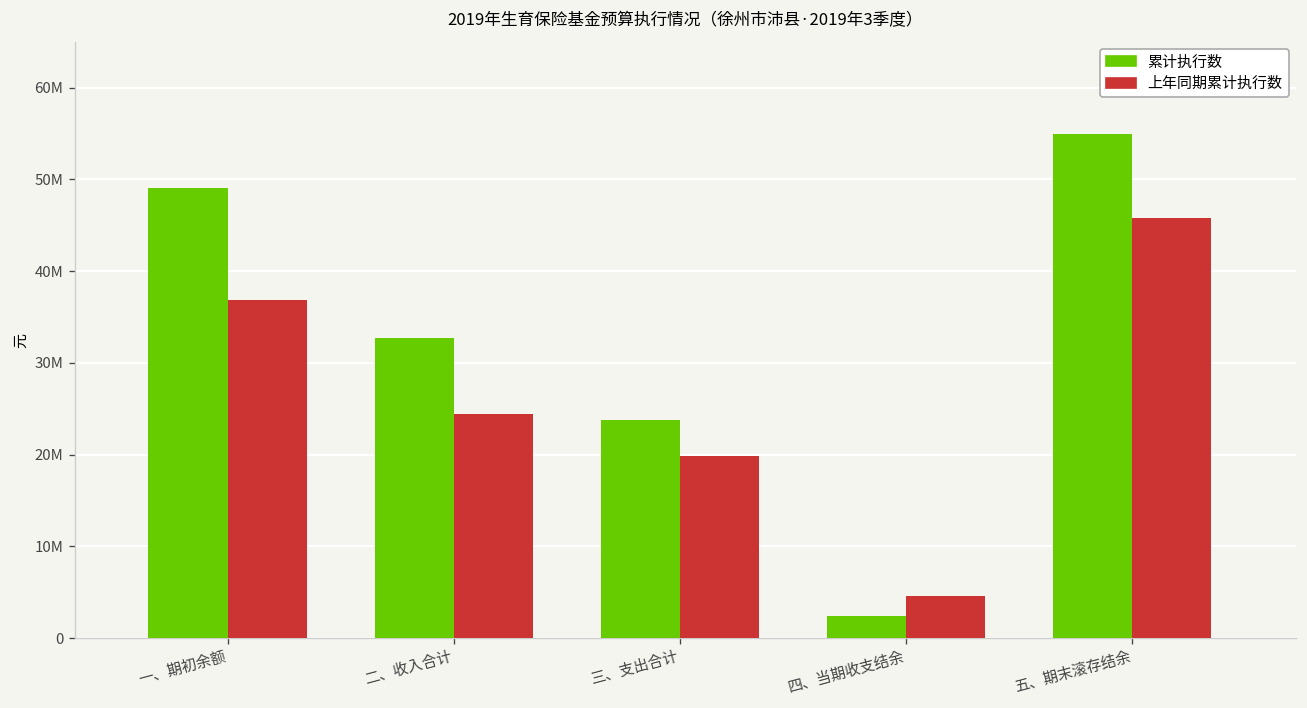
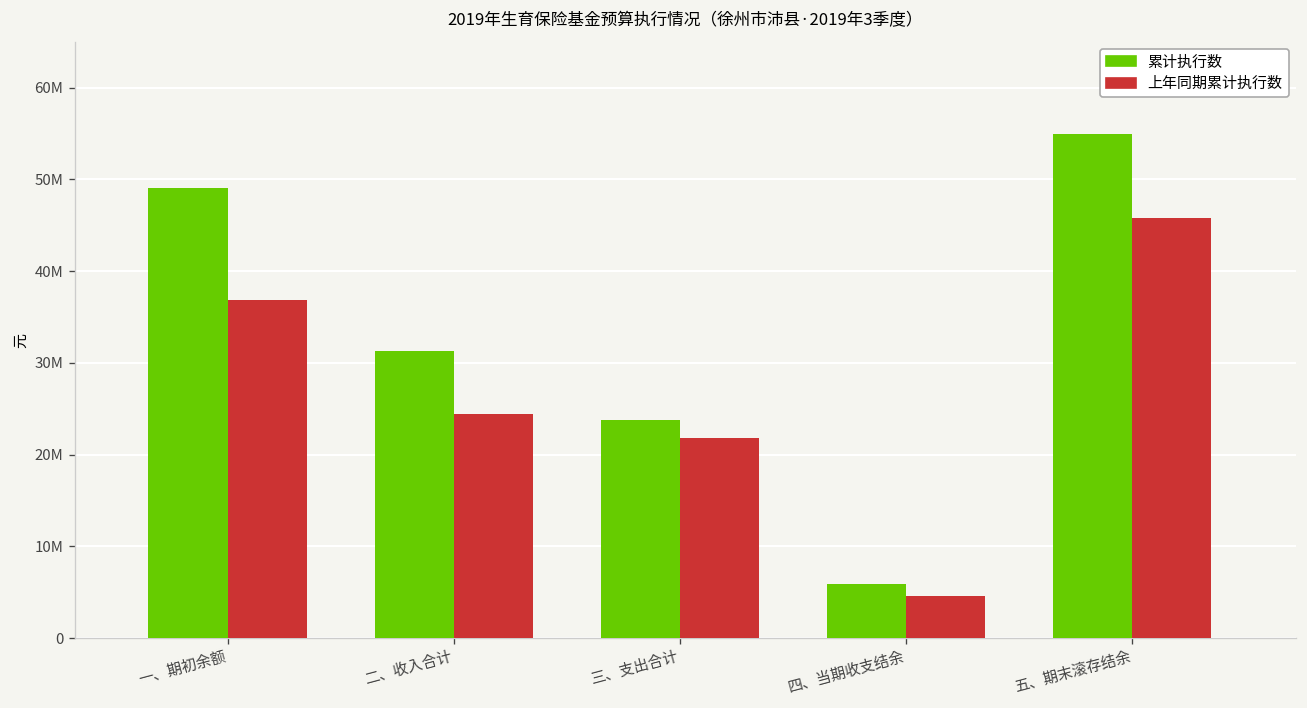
  {
    "累计执行数": {
      "一、期初余额": 49000000,
-     "二、收入合计": 33000000,
+     "二、收入合计": 31000000,
      "三、支出合计": 24000000,
-     "四、当期收支结余": 2000000,
+     "四、当期收支结余": 6000000,
      "五、期末滚存结余": 55000000
    },
    "上年同期累计执行数": {
      "一、期初余额": 37000000,
      "二、收入合计": 24000000,
-     "三、支出合计": 20000000,
+     "三、支出合计": 22000000,
      "四、当期收支结余": 5000000,
      "五、期末滚存结余": 46000000
    }
  }
